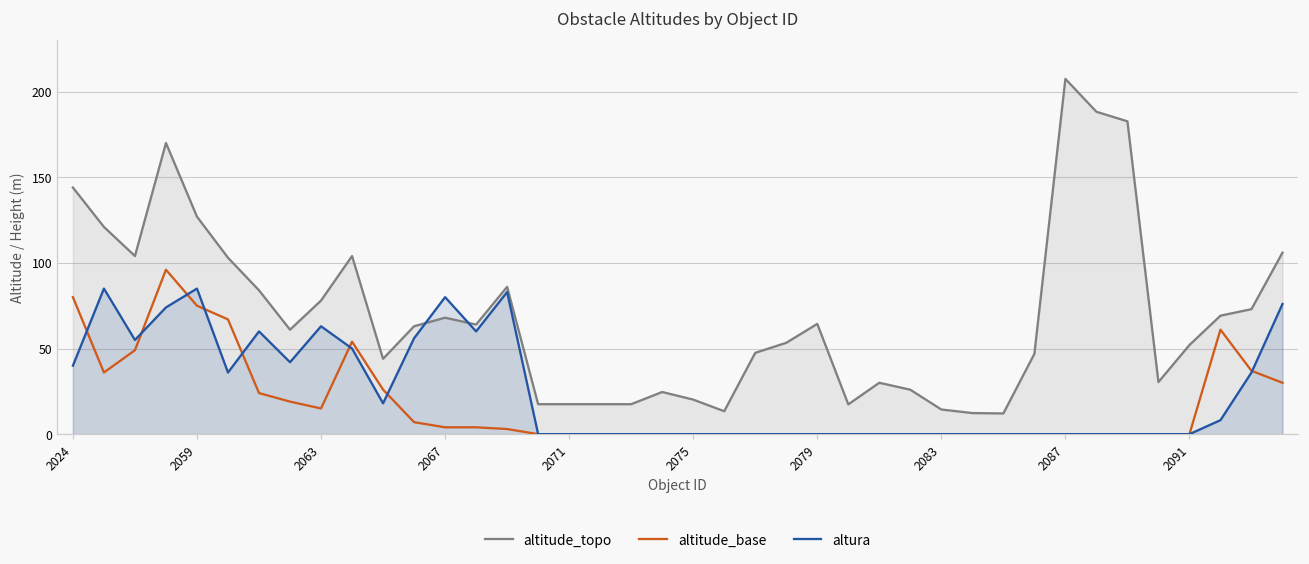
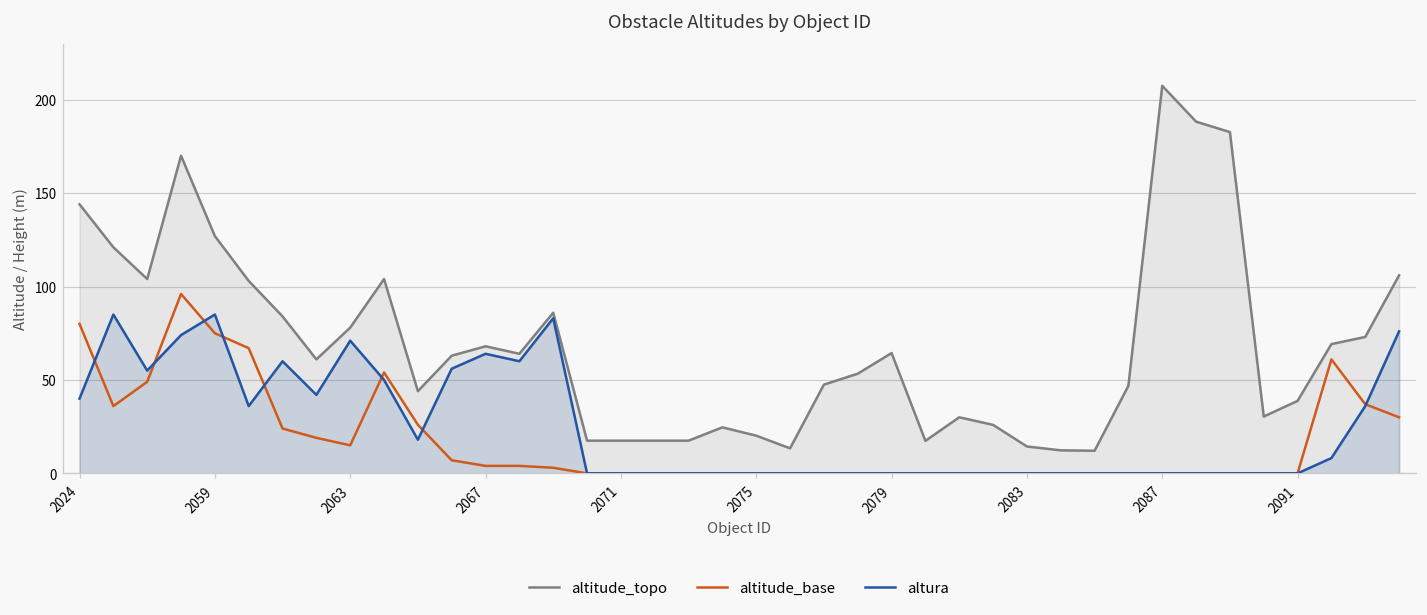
  {
    "altitude_topo": {
      "2024": 144,
      "2059": 127,
      "2063": 78,
      "2067": 68,
      "2071": 18,
      "2075": 20,
      "2079": 64,
      "2083": 14,
      "2087": 207,
-     "2091": 52
+     "2091": 39
    },
    "altitude_base": {
      "2024": 80,
      "2059": 75,
      "2063": 15,
      "2067": 4
    },
    "altura": {
      "2024": 40,
      "2059": 85,
-     "2063": 63,
-     "2067": 80
+     "2063": 71,
+     "2067": 64
    }
  }
